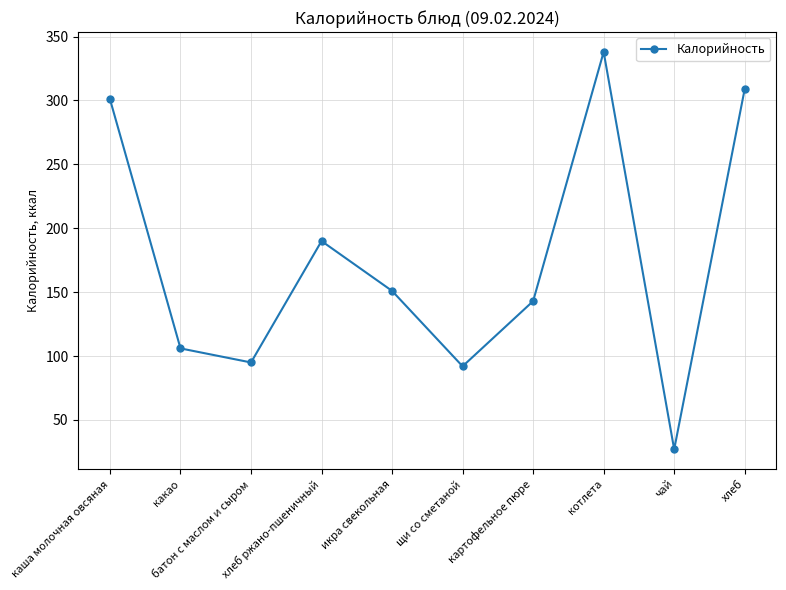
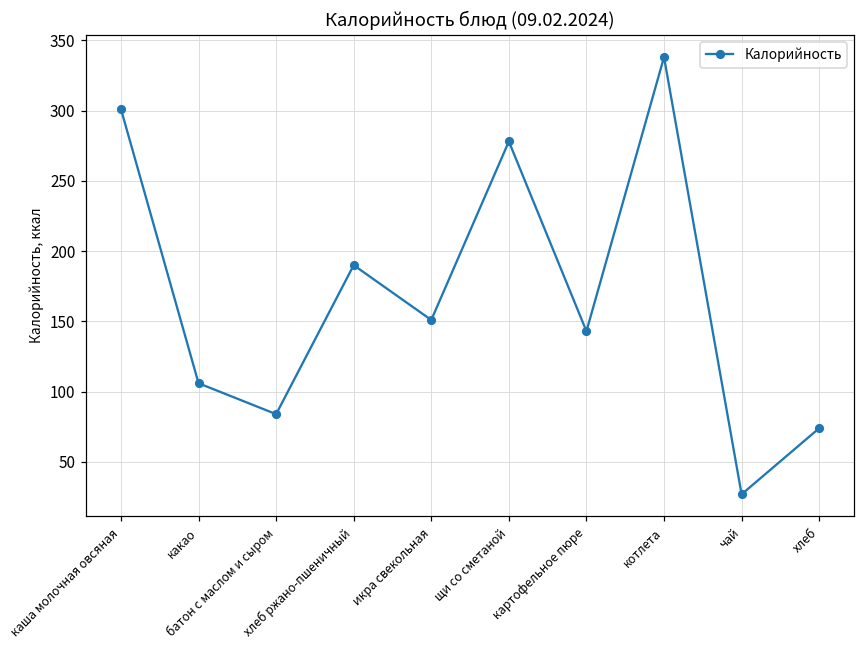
  {
    "каша молочная овсяная": 301,
    "какао": 106,
-   "батон с маслом и сыром": 95,
+   "батон с маслом и сыром": 84,
    "хлеб ржано-пшеничный": 190,
    "икра свекольная": 151,
-   "щи со сметаной": 92,
+   "щи со сметаной": 278,
    "картофельное пюре": 143,
    "котлета": 338,
    "чай": 27,
-   "хлеб": 309
+   "хлеб": 74
  }
